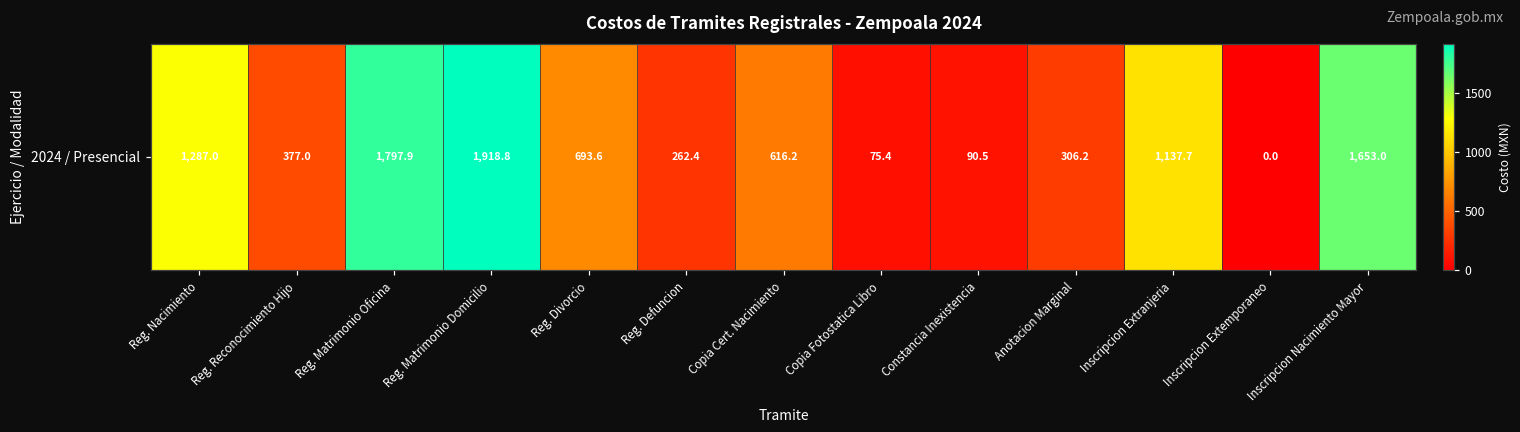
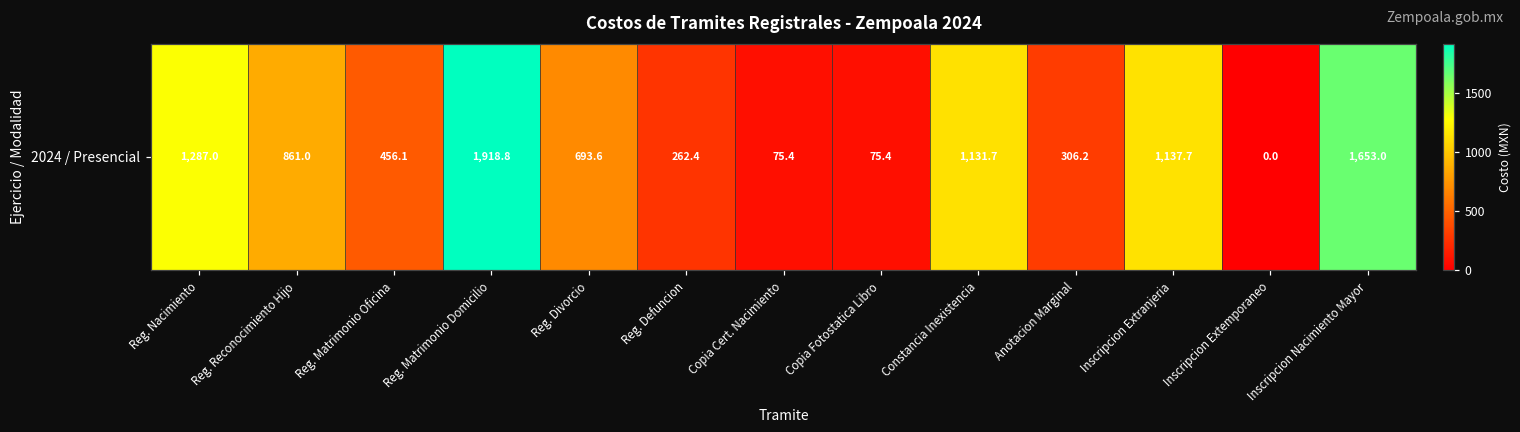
  {
    "2024 / Presencial": {
      "Reg. Nacimiento": "1,287.0",
-     "Reg. Reconocimiento Hijo": "377.0",
-     "Reg. Matrimonio Oficina": "1,797.9",
+     "Reg. Reconocimiento Hijo": "861.0",
+     "Reg. Matrimonio Oficina": "456.1",
      "Reg. Matrimonio Domicilio": "1,918.8",
      "Reg. Divorcio": "693.6",
      "Reg. Defuncion": "262.4",
-     "Copia Cert. Nacimiento": "616.2",
+     "Copia Cert. Nacimiento": "75.4",
      "Copia Fotostatica Libro": "75.4",
-     "Constancia Inexistencia": "90.5",
+     "Constancia Inexistencia": "1,131.7",
      "Anotacion Marginal": "306.2",
      "Inscripcion Extranjeria": "1,137.7",
      "Inscripcion Extemporaneo": "0.0",
      "Inscripcion Nacimiento Mayor": "1,653.0"
    }
  }
